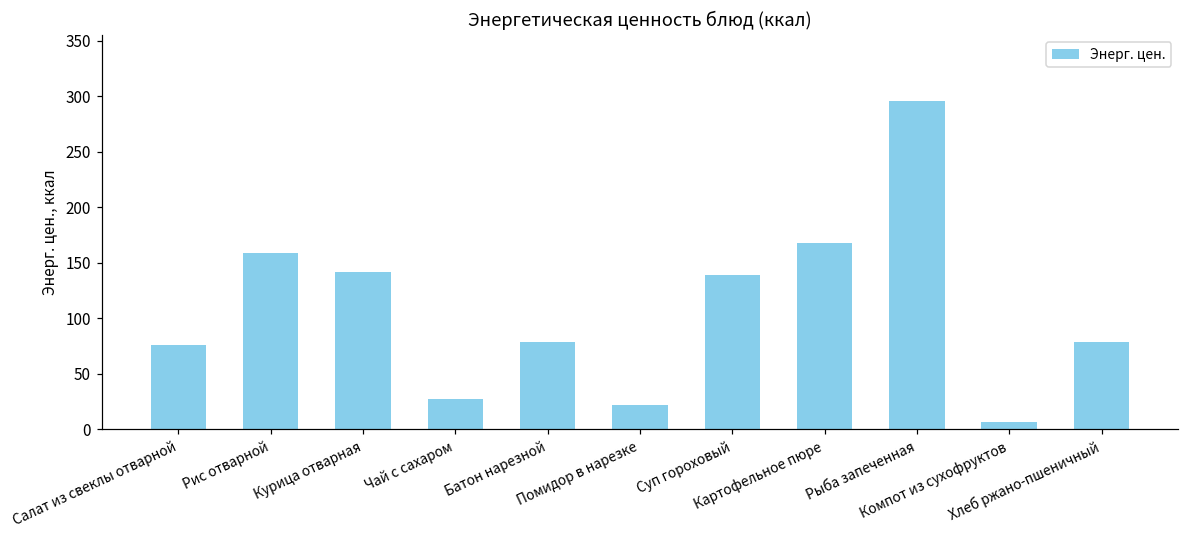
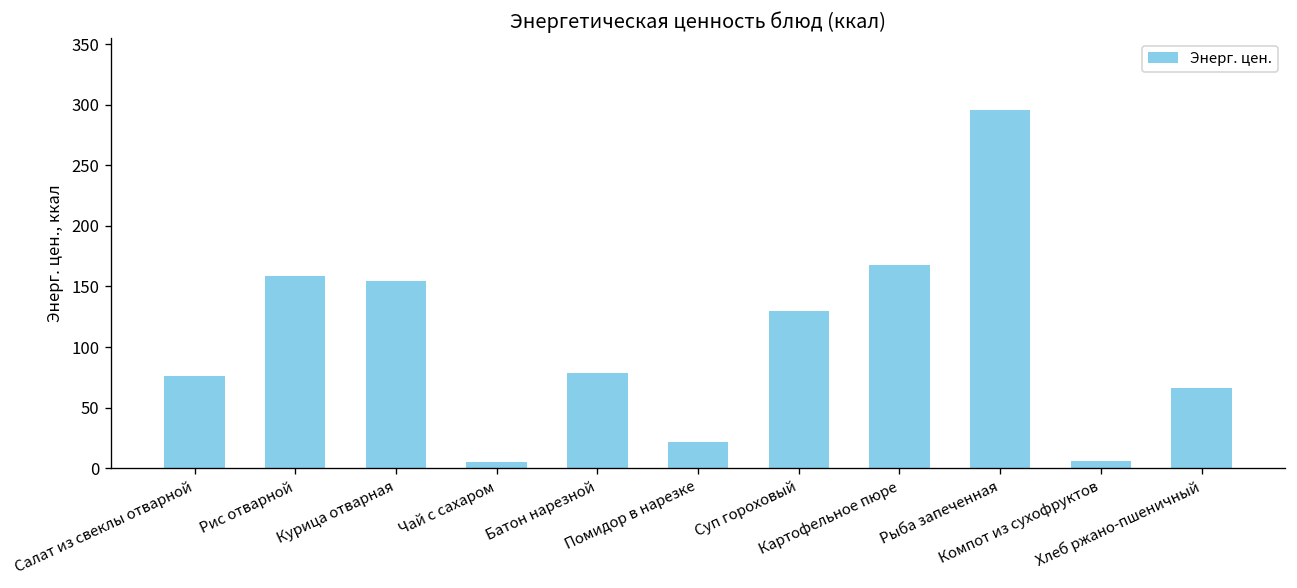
  {
    "Салат из свеклы отварной": 76,
    "Рис отварной": 159,
-   "Курица отварная": 142,
-   "Чай с сахаром": 27,
+   "Курица отварная": 155,
+   "Чай с сахаром": 5,
    "Батон нарезной": 79,
    "Помидор в нарезке": 21,
-   "Суп гороховый": 139,
+   "Суп гороховый": 129,
    "Картофельное пюре": 167,
    "Рыба запеченная": 296,
    "Компот из сухофруктов": 6,
-   "Хлеб ржано-пшеничный": 78
+   "Хлеб ржано-пшеничный": 66
  }
